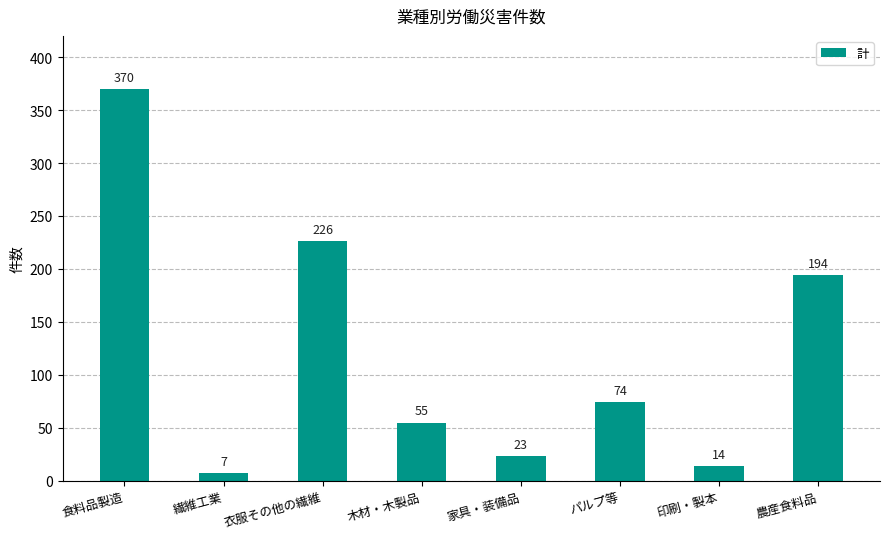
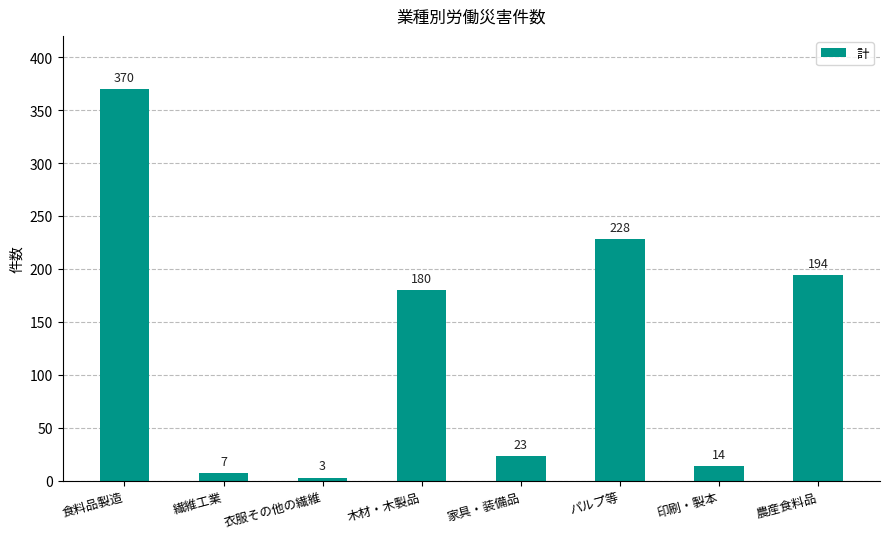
  {
    "食料品製造": 370,
    "繊維工業": 7,
-   "衣服その他の繊維": 226,
-   "木材・木製品": 55,
+   "衣服その他の繊維": 3,
+   "木材・木製品": 180,
    "家具・装備品": 23,
-   "パルプ等": 74,
+   "パルプ等": 228,
    "印刷・製本": 14,
    "農産食料品": 194
  }
